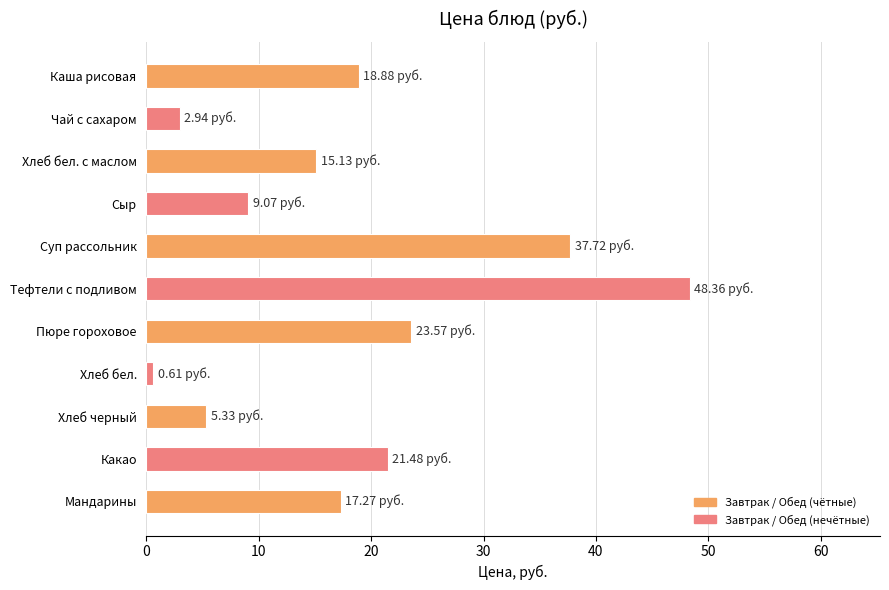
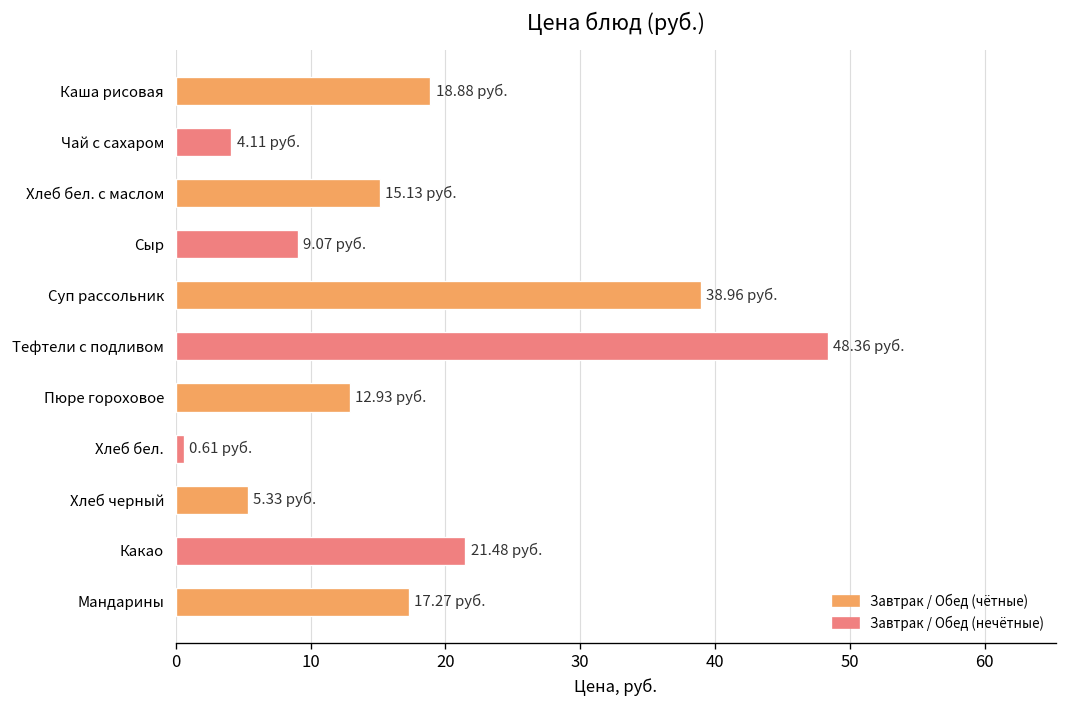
  {
    "Каша рисовая": 18.88,
-   "Чай с сахаром": 2.94,
+   "Чай с сахаром": 4.11,
    "Хлеб бел. с маслом": 15.13,
    "Сыр": 9.07,
-   "Суп рассольник": 37.72,
+   "Суп рассольник": 38.96,
    "Тефтели с подливом": 48.36,
-   "Пюре гороховое": 23.57,
+   "Пюре гороховое": 12.93,
    "Хлеб бел.": 0.61,
    "Хлеб черный": 5.33,
    "Какао": 21.48,
    "Мандарины": 17.27
  }
